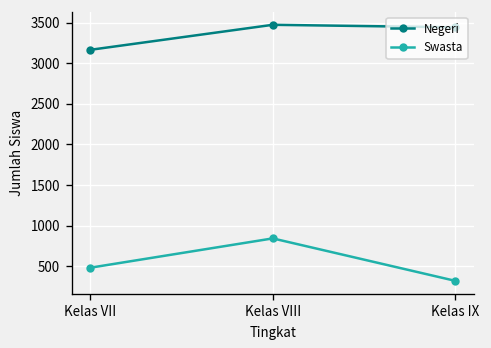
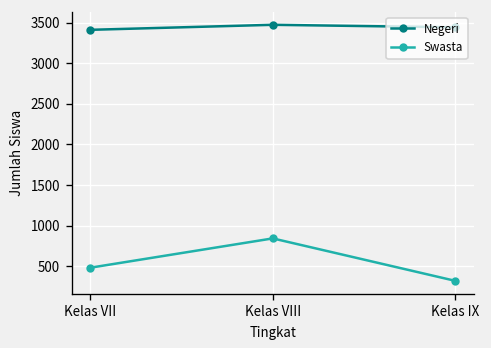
  {
    "Negeri": {
-     "Kelas VII": 3200,
+     "Kelas VII": 3400,
      "Kelas VIII": 3500
    },
    "Swasta": {
      "Kelas VII": 500,
      "Kelas VIII": 800,
      "Kelas IX": 300
    }
  }
